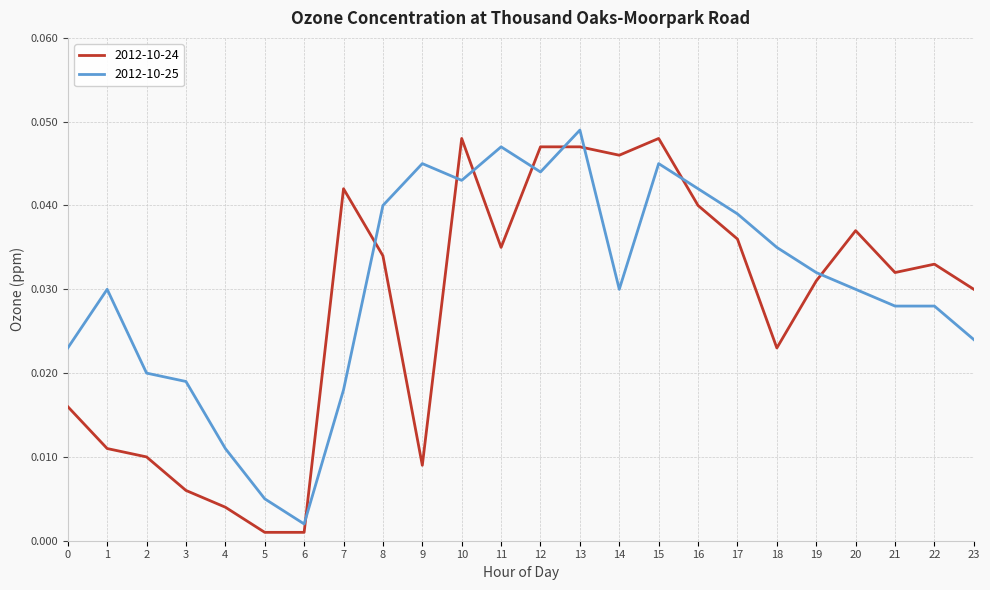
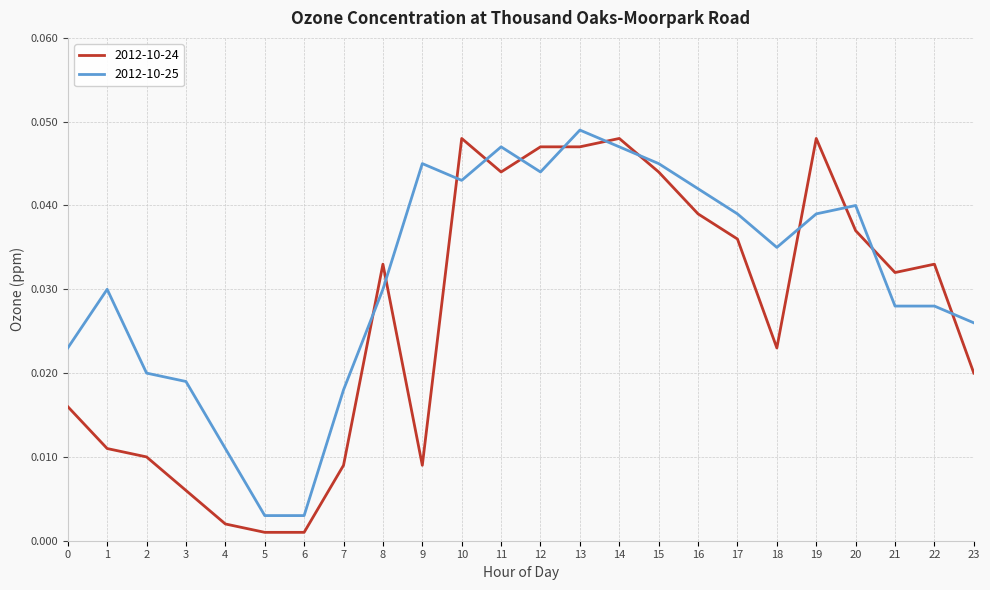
  {
    "2012-10-24": {
      "0": 0.016,
      "1": 0.011,
      "2": 0.010,
      "3": 0.006,
-     "4": 0.004,
+     "4": 0.002,
      "5": 0.001,
      "6": 0.001,
-     "7": 0.042,
-     "8": 0.034,
+     "7": 0.009,
+     "8": 0.033,
      "9": 0.009,
      "10": 0.048,
-     "11": 0.035,
+     "11": 0.044,
      "12": 0.047,
      "13": 0.047,
-     "14": 0.046,
-     "15": 0.048,
-     "16": 0.040,
+     "14": 0.048,
+     "15": 0.044,
+     "16": 0.039,
      "17": 0.036,
      "18": 0.023,
-     "19": 0.031,
+     "19": 0.048,
      "20": 0.037,
      "21": 0.032,
      "22": 0.033,
-     "23": 0.03
+     "23": 0.02
    },
    "2012-10-25": {
      "0": 0.023,
      "1": 0.030,
      "2": 0.020,
      "3": 0.019,
      "4": 0.011,
-     "5": 0.005,
-     "6": 0.002,
+     "5": 0.003,
+     "6": 0.003,
      "7": 0.018,
-     "8": 0.04,
+     "8": 0.03,
      "9": 0.045,
      "10": 0.043,
      "11": 0.047,
      "12": 0.044,
      "13": 0.049,
-     "14": 0.030,
+     "14": 0.047,
      "15": 0.045,
      "16": 0.042,
      "17": 0.039,
      "18": 0.035,
-     "19": 0.032,
-     "20": 0.03,
+     "19": 0.039,
+     "20": 0.04,
      "21": 0.028,
      "22": 0.028,
-     "23": 0.024
+     "23": 0.026
    }
  }
